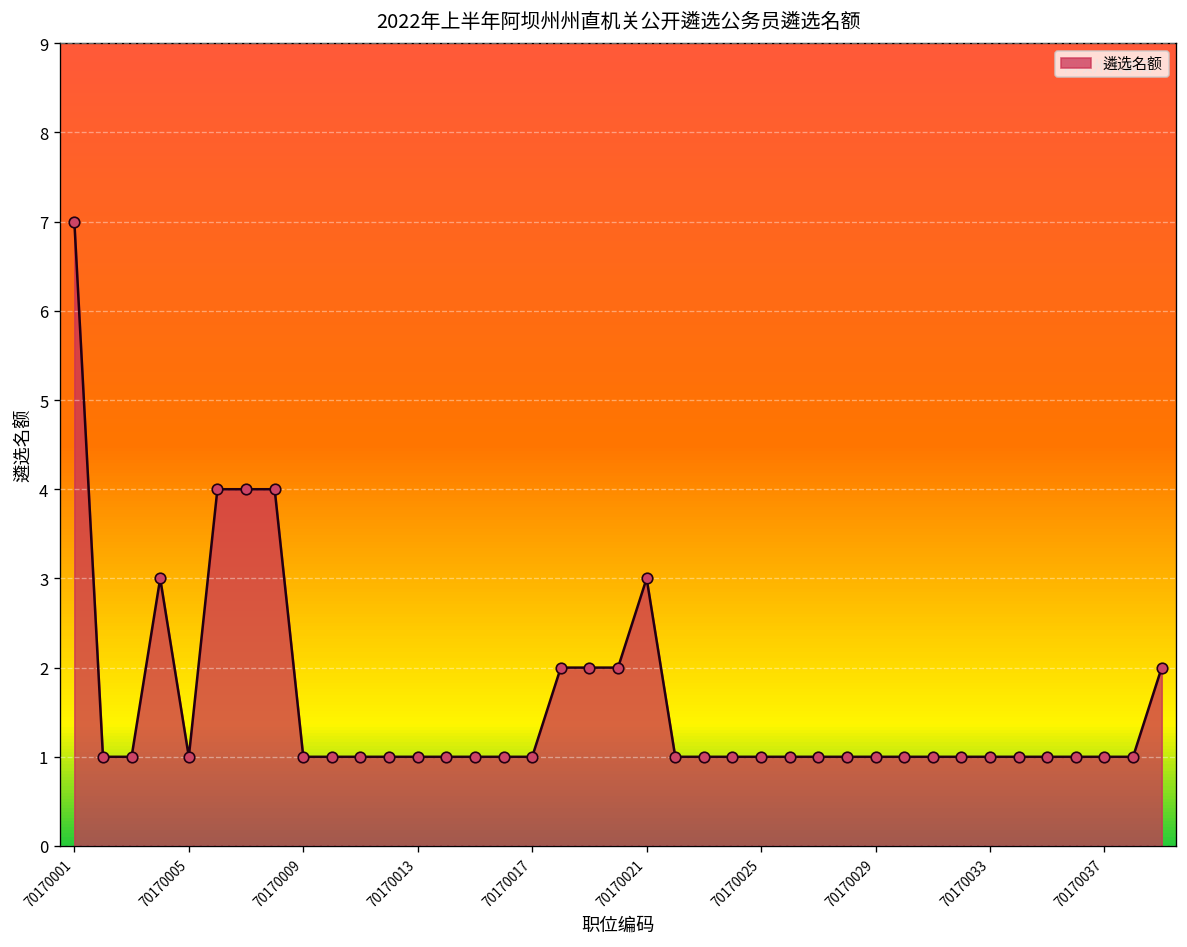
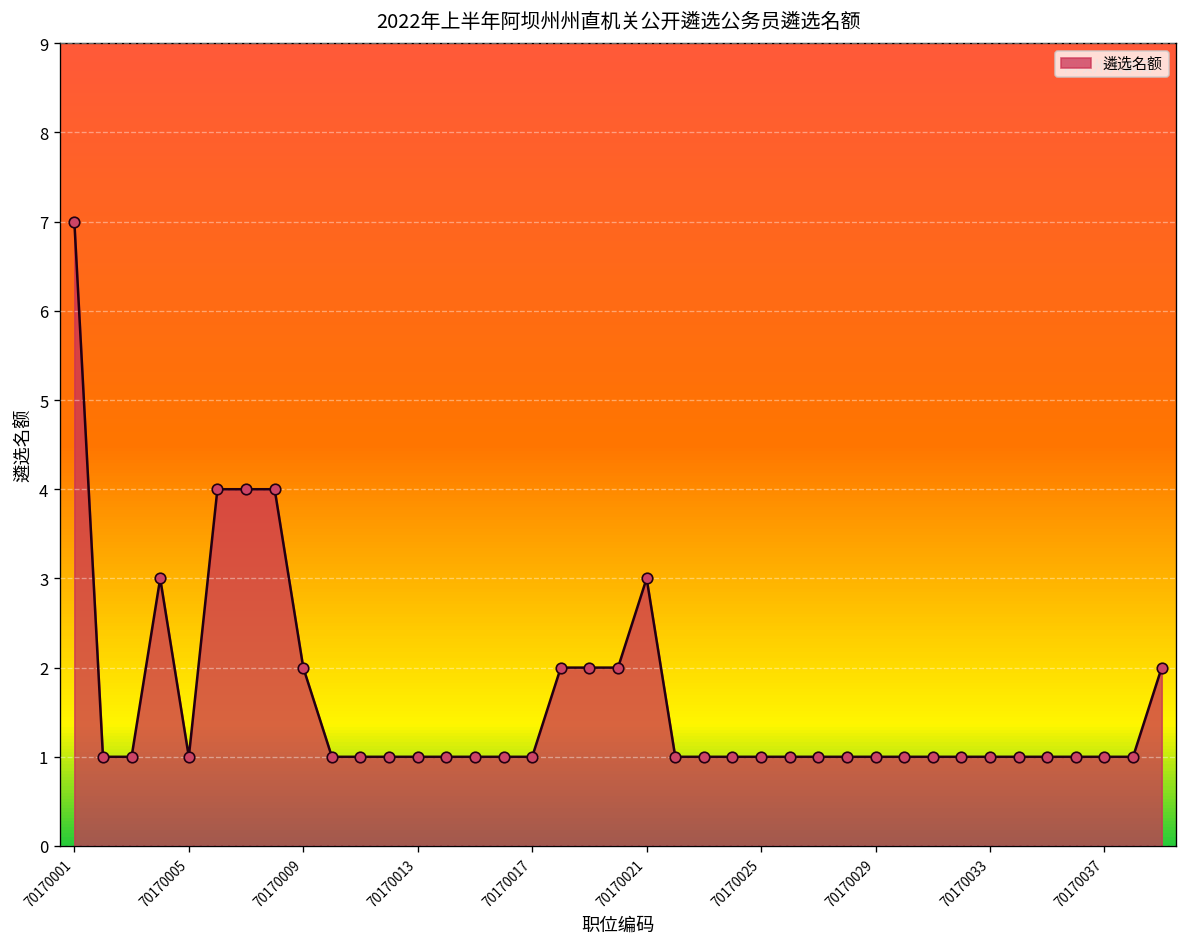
  {
    "70170001": 7,
    "70170005": 1,
-   "70170009": 1,
+   "70170009": 2,
    "70170013": 1,
    "70170017": 1,
    "70170021": 3,
    "70170025": 1,
    "70170029": 1,
    "70170033": 1,
    "70170037": 1
  }
